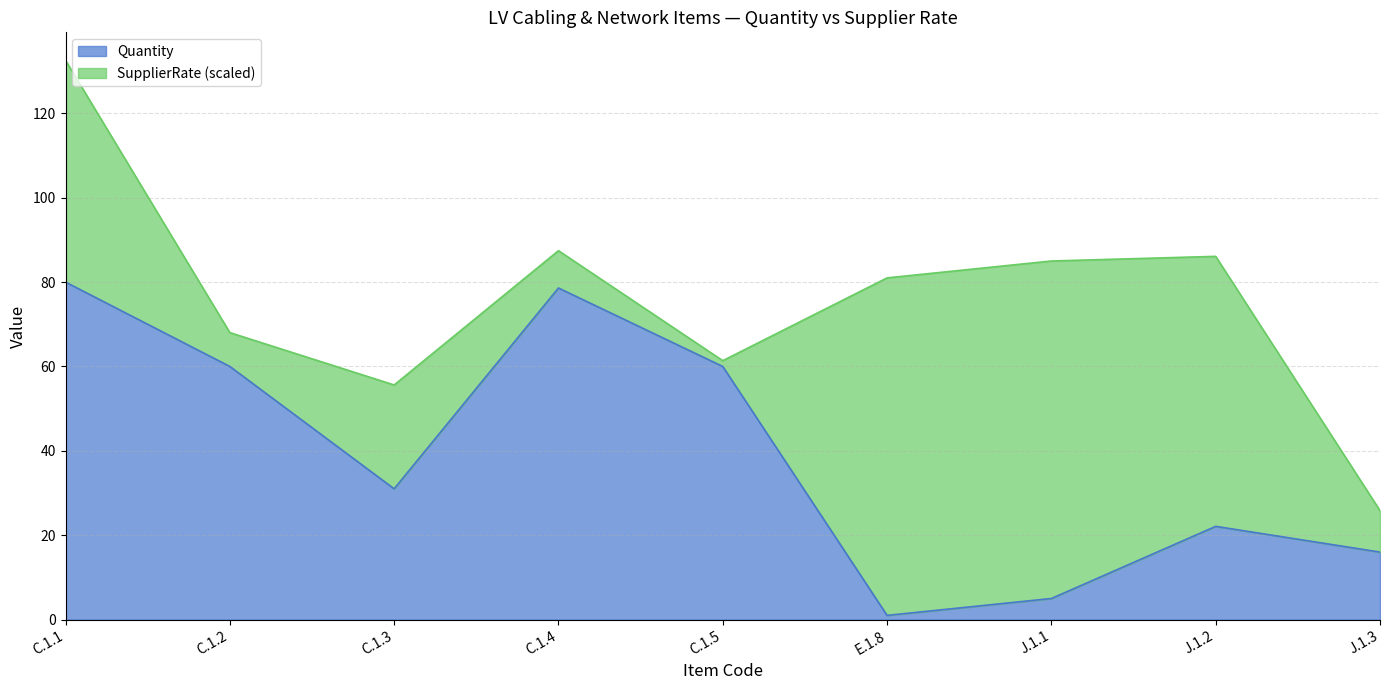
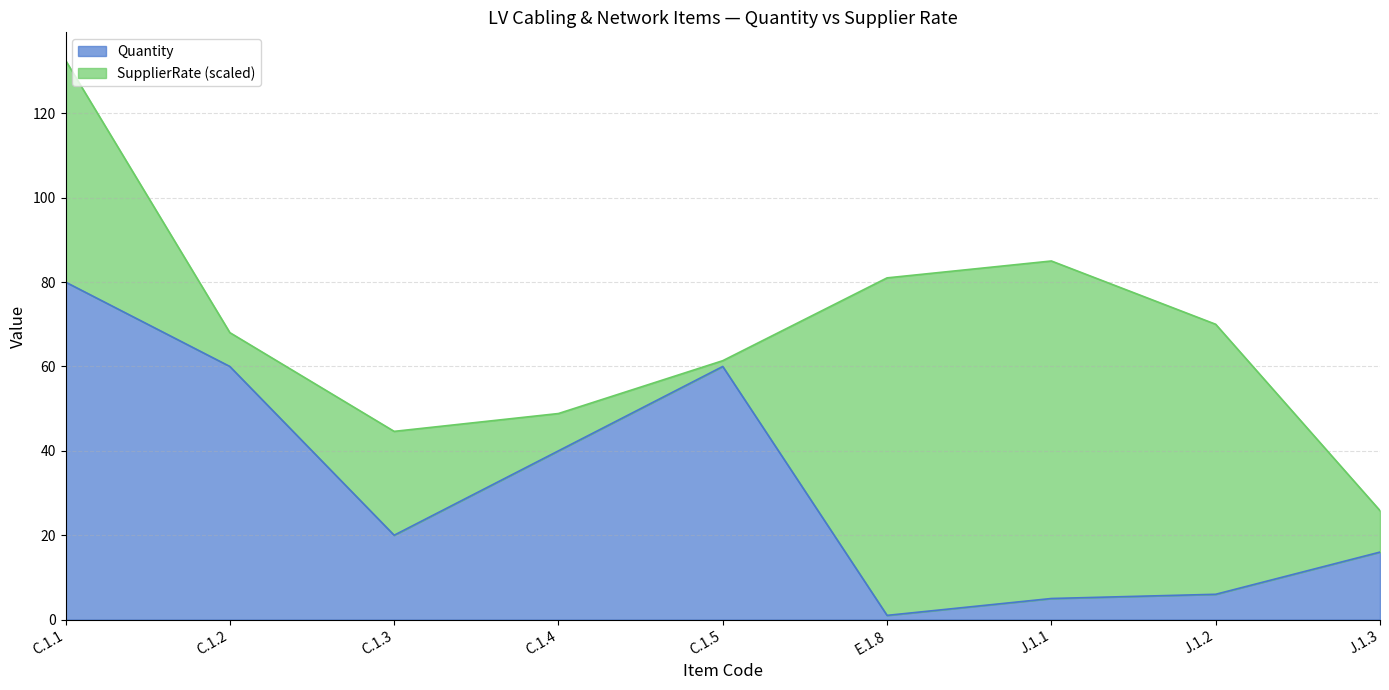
  {
    "Quantity": {
      "C.1.1": 80,
      "C.1.2": 60,
-     "C.1.3": 31,
-     "C.1.4": 79,
+     "C.1.3": 20,
+     "C.1.4": 40,
      "C.1.5": 60,
      "E.1.8": 1,
      "J.1.1": 5,
-     "J.1.2": 22,
+     "J.1.2": 6,
      "J.1.3": 16
    },
    "SupplierRate (scaled)": {
      "C.1.1": 53,
      "C.1.2": 8,
      "C.1.3": 25,
      "C.1.4": 9,
      "C.1.5": 1,
      "E.1.8": 80,
      "J.1.1": 80,
      "J.1.2": 64,
      "J.1.3": 10
    }
  }
